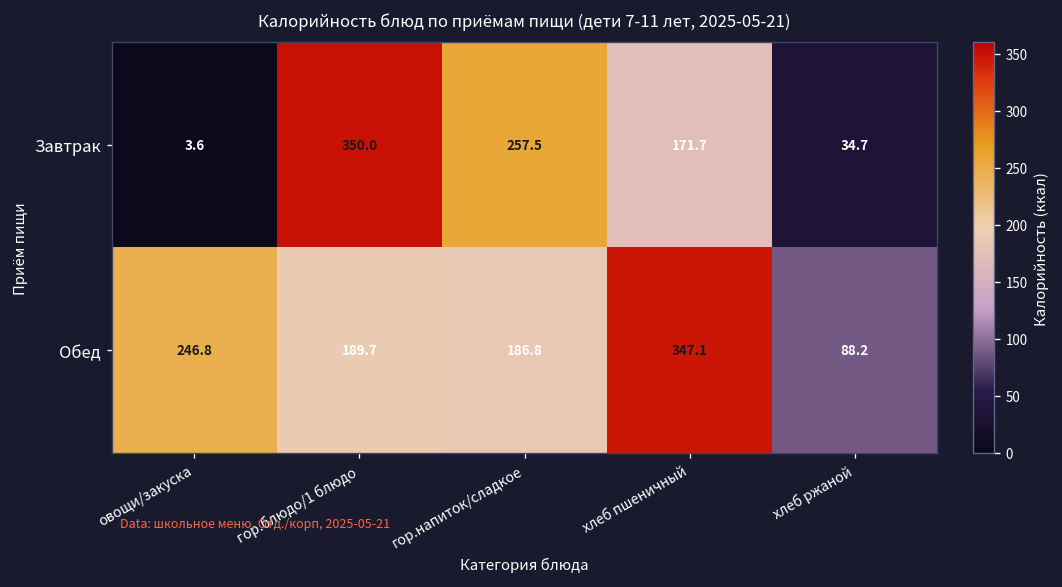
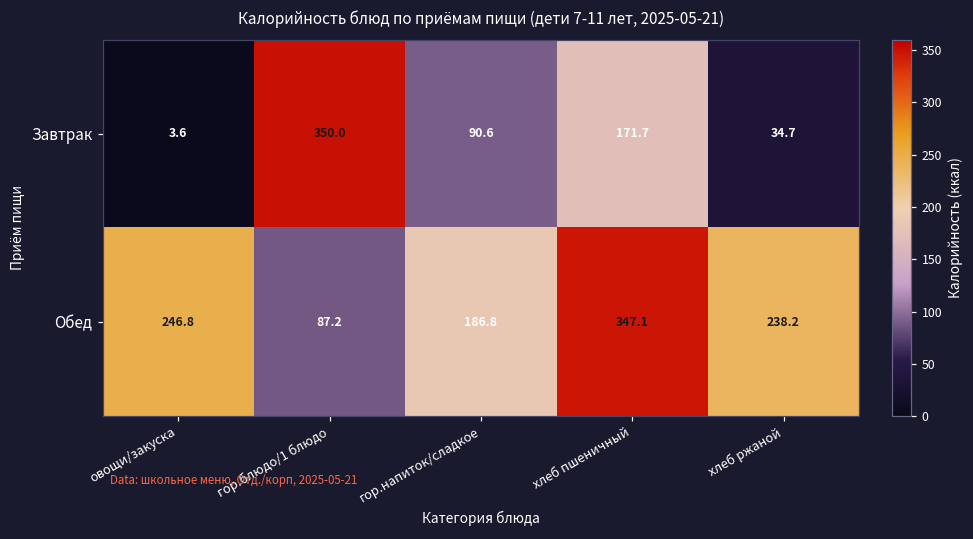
  {
    "Завтрак": {
      "овощи/закуска": 3.6,
      "гор.блюдо/1 блюдо": 350.0,
-     "гор.напиток/сладкое": 257.5,
+     "гор.напиток/сладкое": 90.6,
      "хлеб пшеничный": 171.7,
      "хлеб ржаной": 34.7
    },
    "Обед": {
      "овощи/закуска": 246.8,
-     "гор.блюдо/1 блюдо": 189.7,
+     "гор.блюдо/1 блюдо": 87.2,
      "гор.напиток/сладкое": 186.8,
      "хлеб пшеничный": 347.1,
-     "хлеб ржаной": 88.2
+     "хлеб ржаной": 238.2
    }
  }
